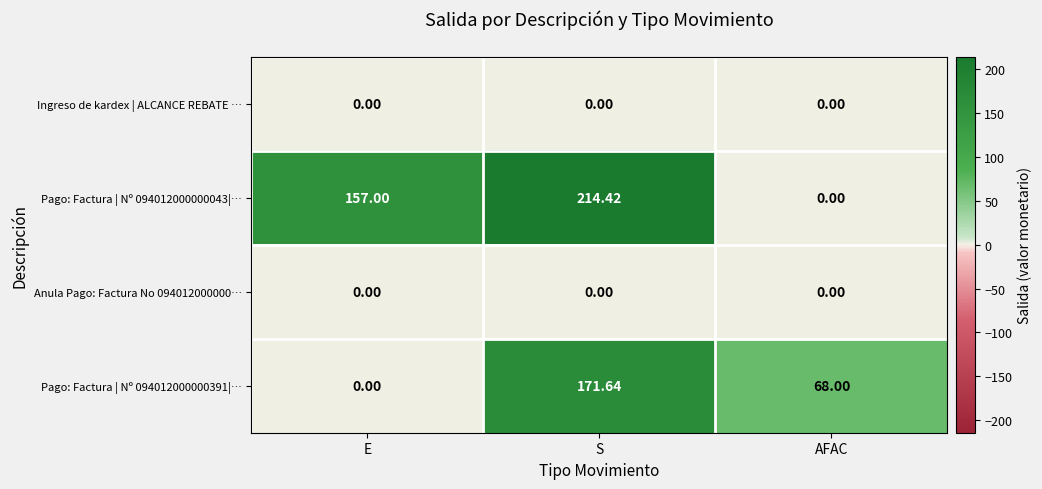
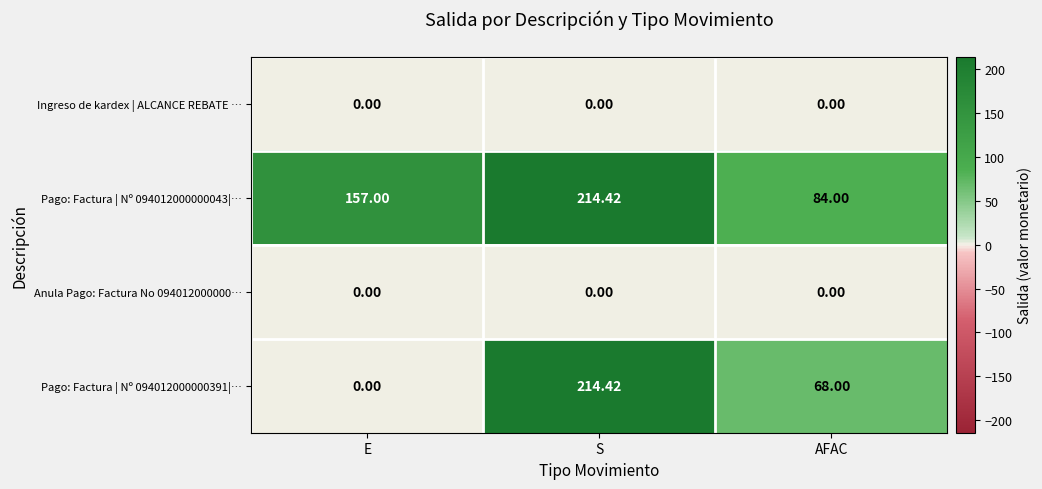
  {
    "Ingreso de kardex | ALCANCE REBATE …": {
      "E": 0.00,
      "S": 0.00,
      "AFAC": 0.00
    },
    "Pago: Factura | Nº 094012000000043|…": {
      "E": 157.00,
      "S": 214.42,
-     "AFAC": 0.00
+     "AFAC": 84.00
    },
    "Anula Pago: Factura No 094012000000…": {
      "E": 0.00,
      "S": 0.00,
      "AFAC": 0.00
    },
    "Pago: Factura | Nº 094012000000391|…": {
      "E": 0.00,
-     "S": 171.64,
+     "S": 214.42,
      "AFAC": 68.00
    }
  }
